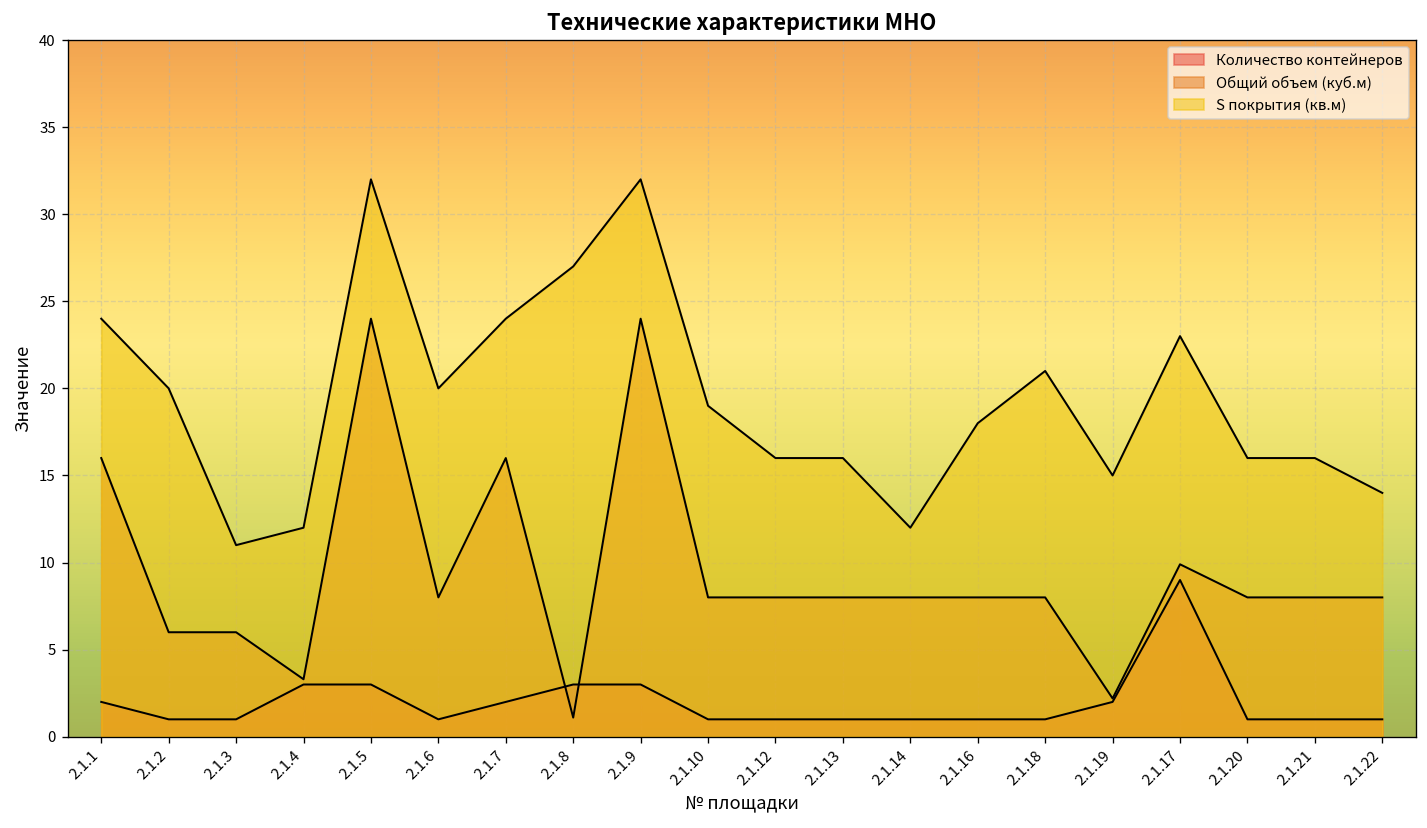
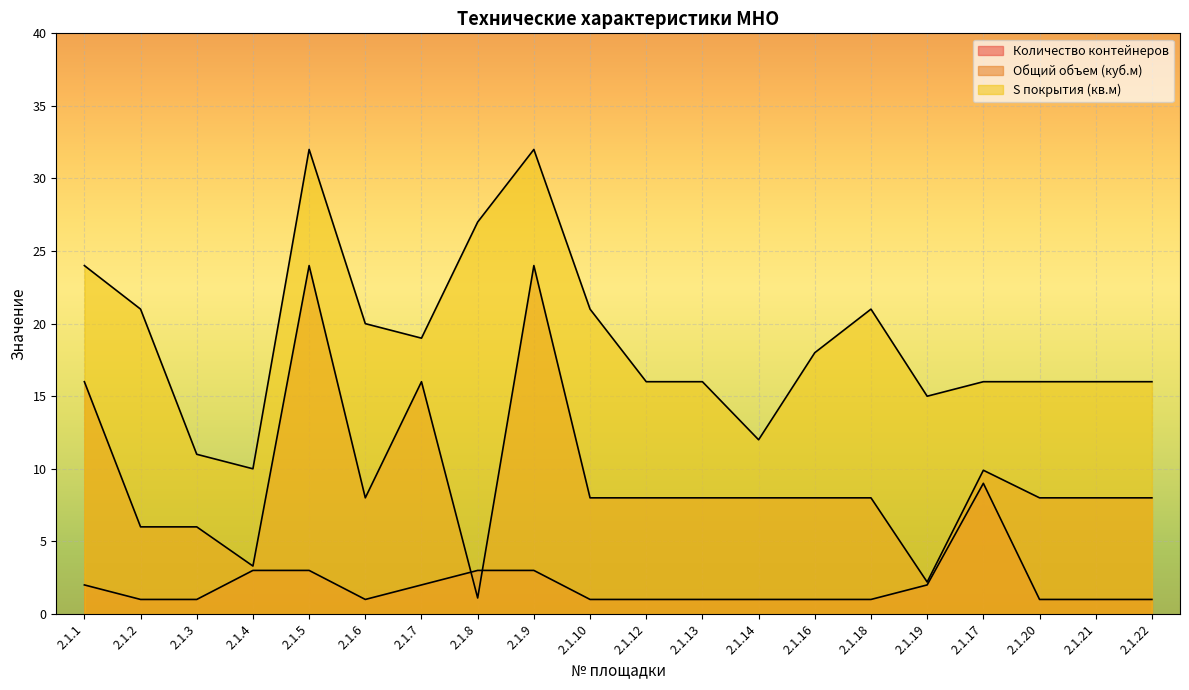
  {
    "S покрытия (кв.м)": {
      "2.1.1": 24,
-     "2.1.2": 20,
+     "2.1.2": 21,
      "2.1.3": 11,
-     "2.1.4": 12,
+     "2.1.4": 10,
      "2.1.5": 32,
      "2.1.6": 20,
-     "2.1.7": 24,
+     "2.1.7": 19,
      "2.1.8": 27,
      "2.1.9": 32,
-     "2.1.10": 19,
+     "2.1.10": 21,
      "2.1.12": 16,
      "2.1.13": 16,
      "2.1.14": 12,
      "2.1.16": 18,
      "2.1.18": 21,
      "2.1.19": 15,
-     "2.1.17": 23,
+     "2.1.17": 16,
      "2.1.20": 16,
      "2.1.21": 16,
-     "2.1.22": 14
+     "2.1.22": 16
    }
  }
